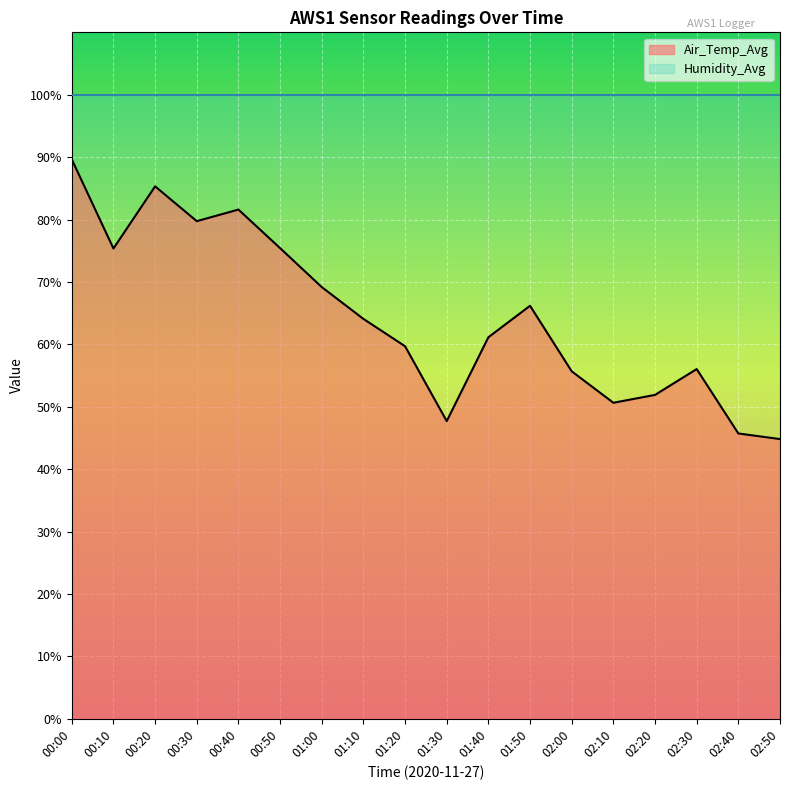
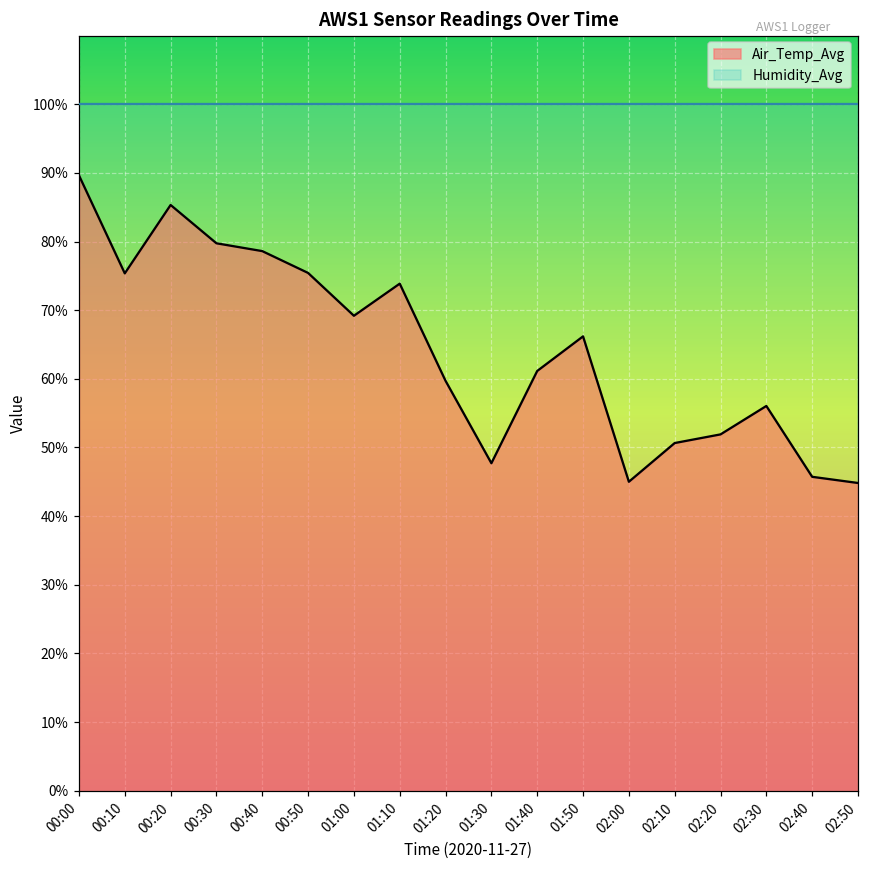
  {
    "Air_Temp_Avg": {
      "00:00": "90%",
      "00:10": "75%",
      "00:20": "85%",
      "00:30": "80%",
-     "00:40": "82%",
+     "00:40": "79%",
      "00:50": "75%",
      "01:00": "69%",
-     "01:10": "64%",
+     "01:10": "74%",
      "01:20": "60%",
      "01:30": "48%",
      "01:40": "61%",
      "01:50": "66%",
-     "02:00": "56%",
+     "02:00": "45%",
      "02:10": "51%",
      "02:20": "52%",
      "02:30": "56%",
      "02:40": "46%",
      "02:50": "45%"
    },
    "Humidity_Avg": {
      "00:00": "100%",
      "00:10": "100%",
      "00:20": "100%",
      "00:30": "100%",
      "00:40": "100%",
      "00:50": "100%",
      "01:00": "100%",
      "01:10": "100%",
      "01:20": "100%",
      "01:30": "100%",
      "01:40": "100%",
      "01:50": "100%",
      "02:00": "100%",
      "02:10": "100%",
      "02:20": "100%",
      "02:30": "100%",
      "02:40": "100%",
      "02:50": "100%"
    }
  }
